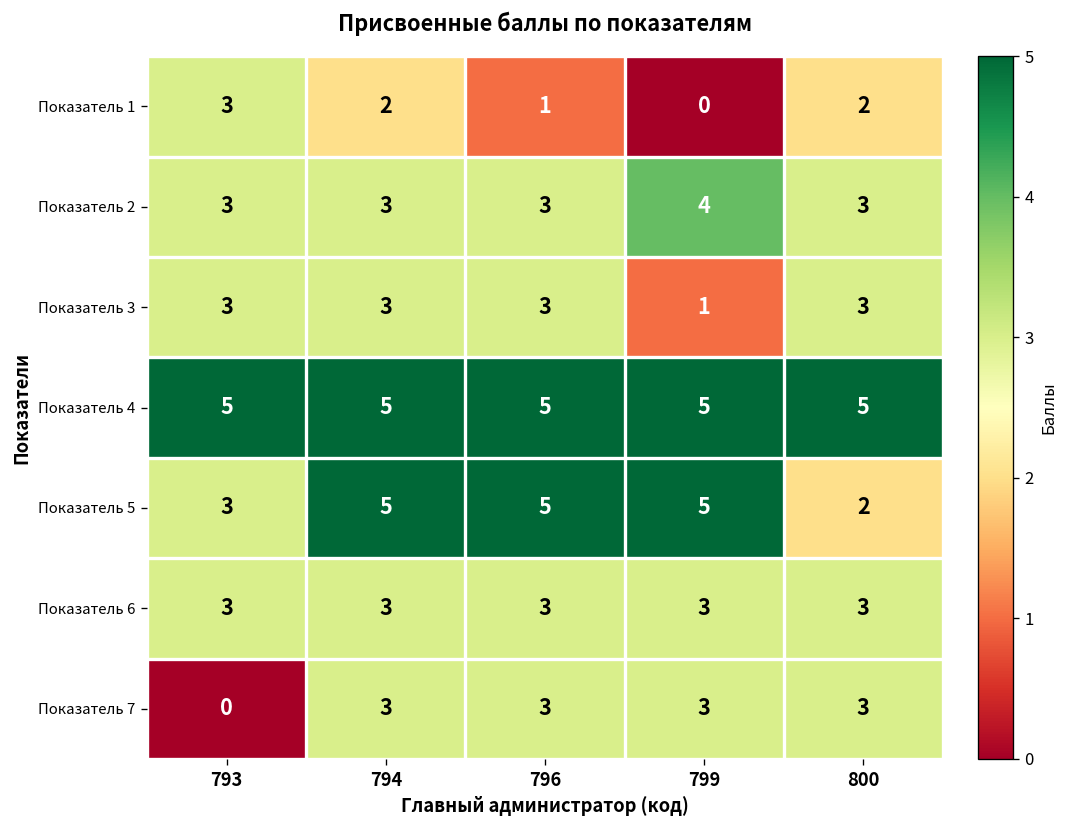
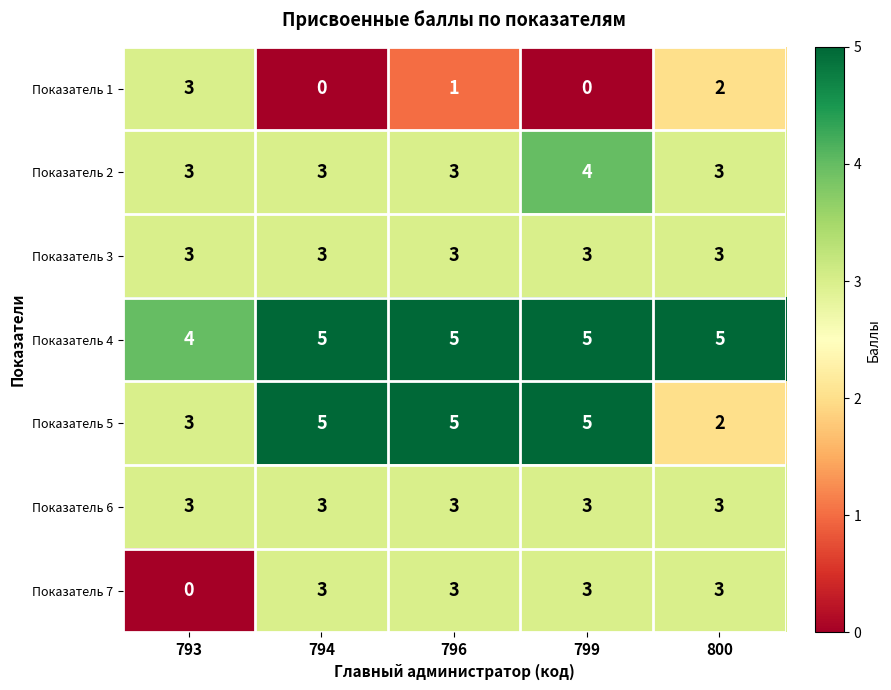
  {
    "Показатель 1": {
      "793": 3,
-     "794": 2,
+     "794": 0,
      "796": 1,
      "799": 0,
      "800": 2
    },
    "Показатель 2": {
      "793": 3,
      "794": 3,
      "796": 3,
      "799": 4,
      "800": 3
    },
    "Показатель 3": {
      "793": 3,
      "794": 3,
      "796": 3,
-     "799": 1,
+     "799": 3,
      "800": 3
    },
    "Показатель 4": {
-     "793": 5,
+     "793": 4,
      "794": 5,
      "796": 5,
      "799": 5,
      "800": 5
    },
    "Показатель 5": {
      "793": 3,
      "794": 5,
      "796": 5,
      "799": 5,
      "800": 2
    },
    "Показатель 6": {
      "793": 3,
      "794": 3,
      "796": 3,
      "799": 3,
      "800": 3
    },
    "Показатель 7": {
      "793": 0,
      "794": 3,
      "796": 3,
      "799": 3,
      "800": 3
    }
  }
